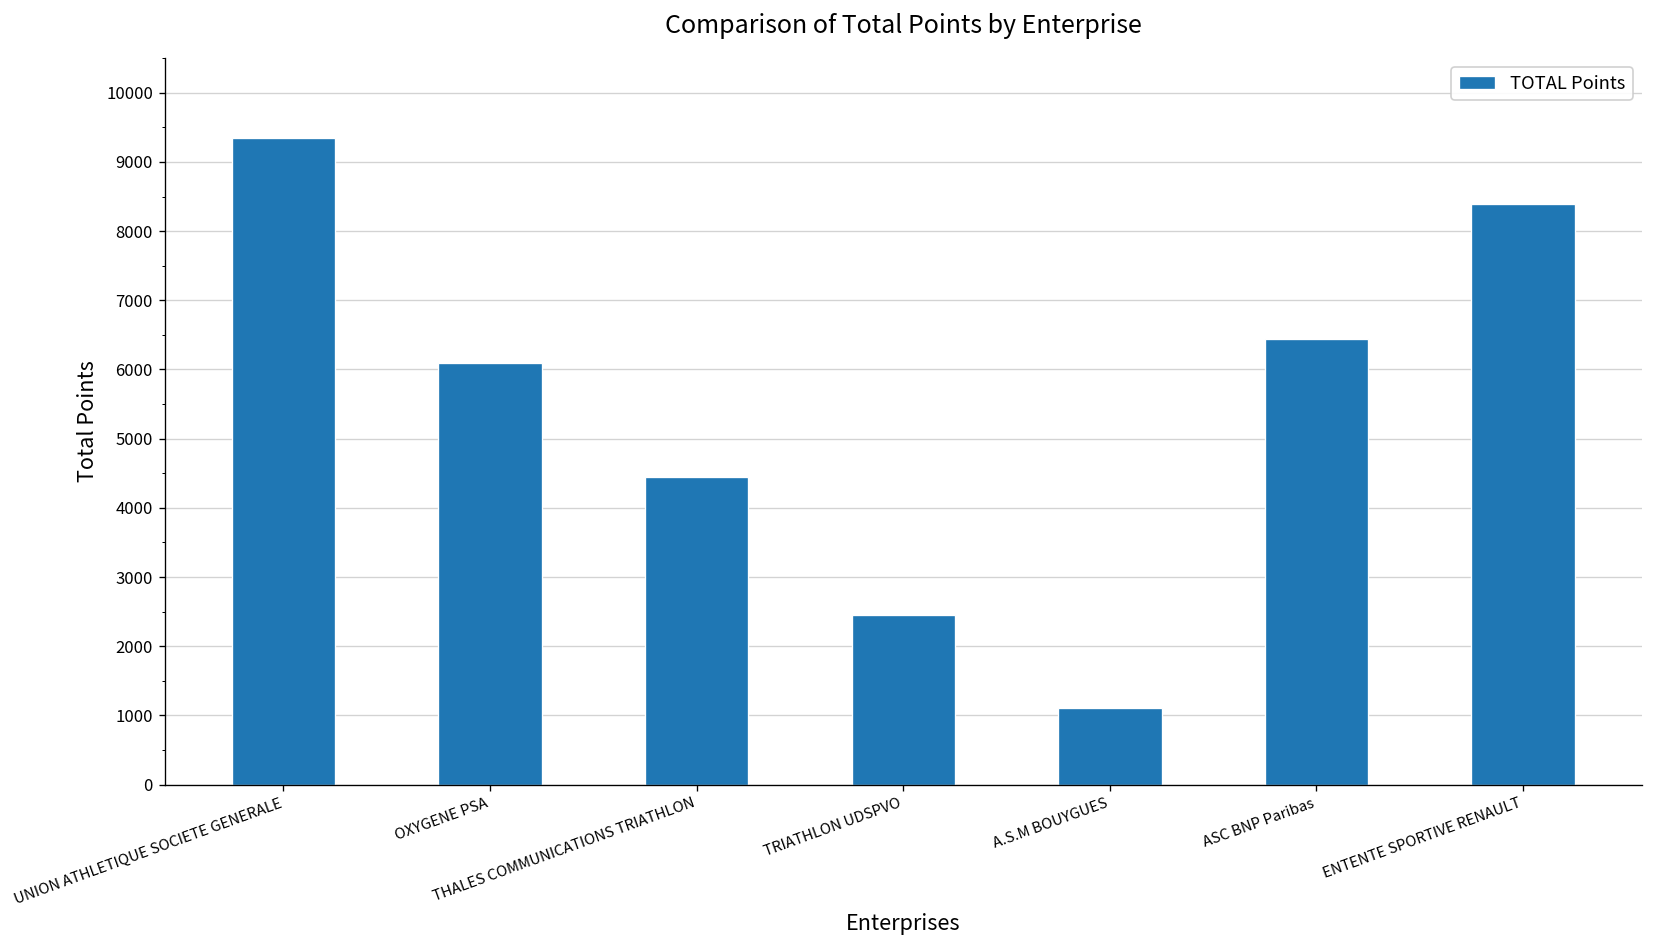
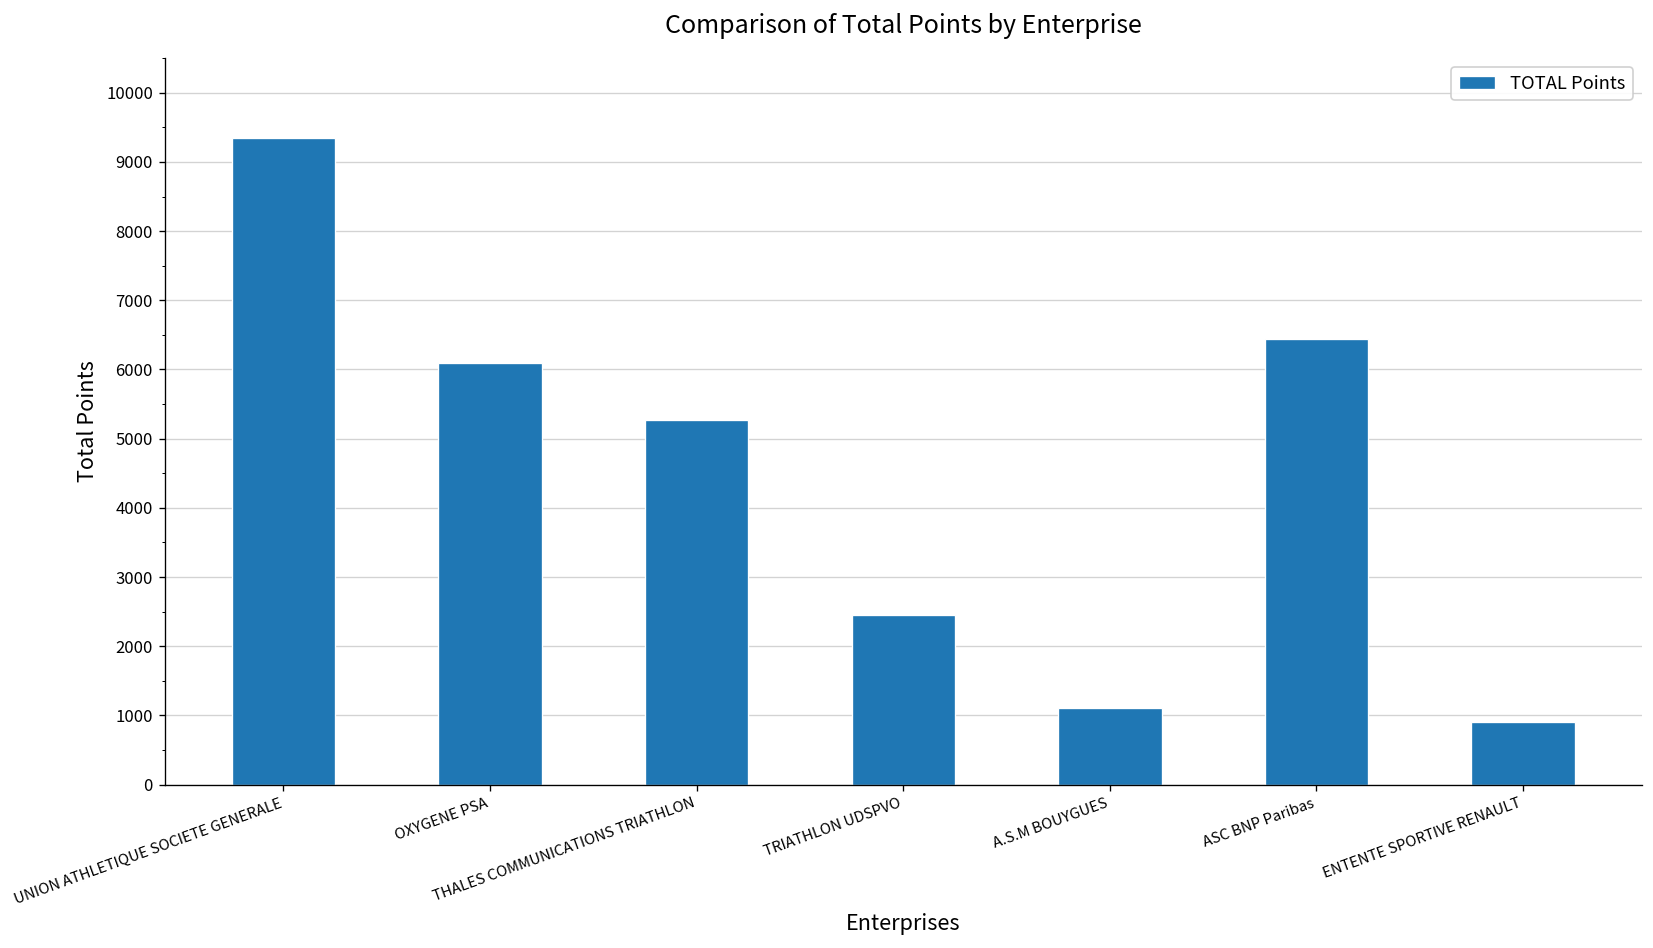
  {
    "UNION ATHLETIQUE SOCIETE GENERALE": 9400,
    "OXYGENE PSA": 6100,
-   "THALES COMMUNICATIONS TRIATHLON": 4500,
+   "THALES COMMUNICATIONS TRIATHLON": 5300,
    "TRIATHLON UDSPVO": 2500,
    "A.S.M BOUYGUES": 1100,
    "ASC BNP Paribas": 6400,
-   "ENTENTE SPORTIVE RENAULT": 8400
+   "ENTENTE SPORTIVE RENAULT": 900
  }
